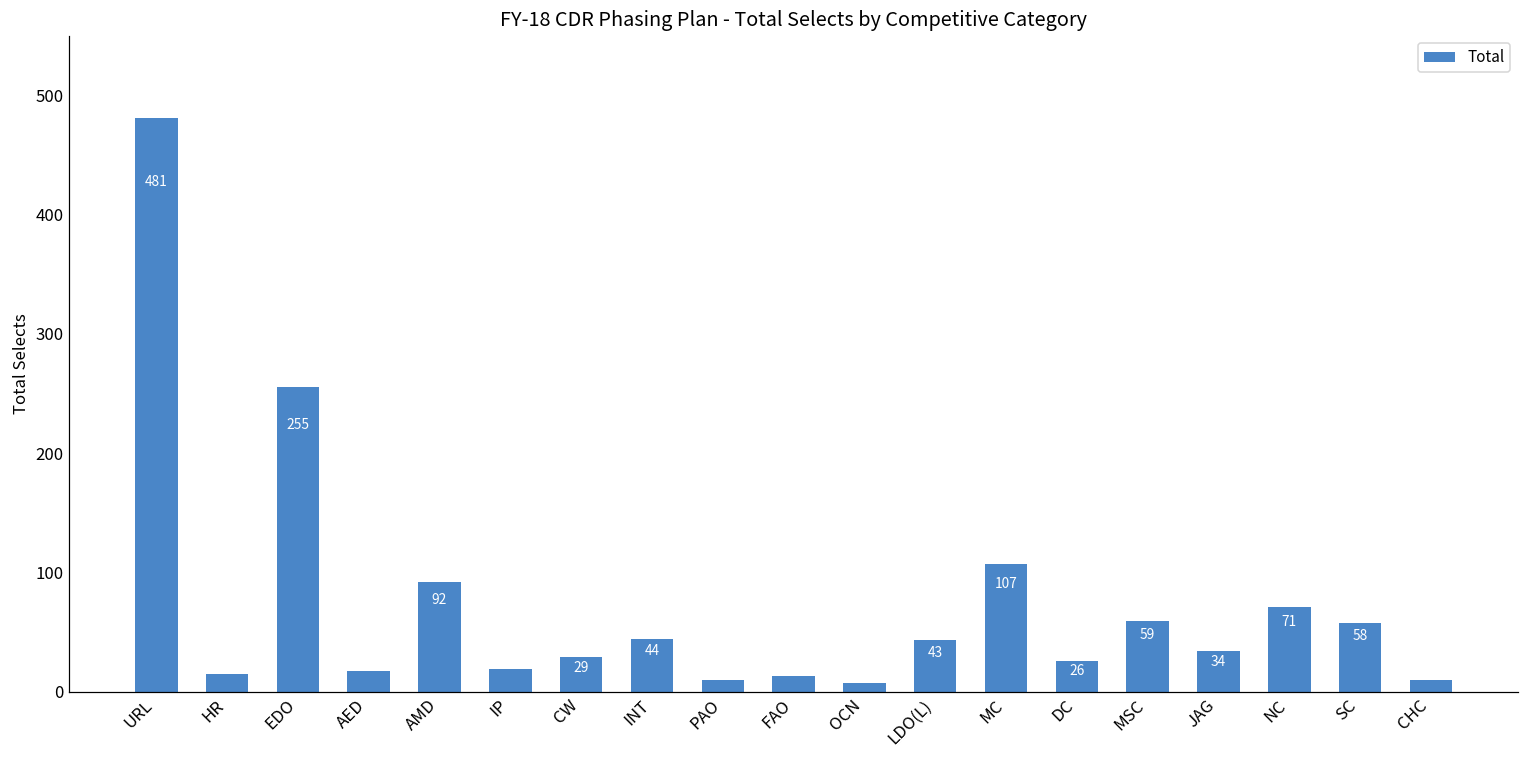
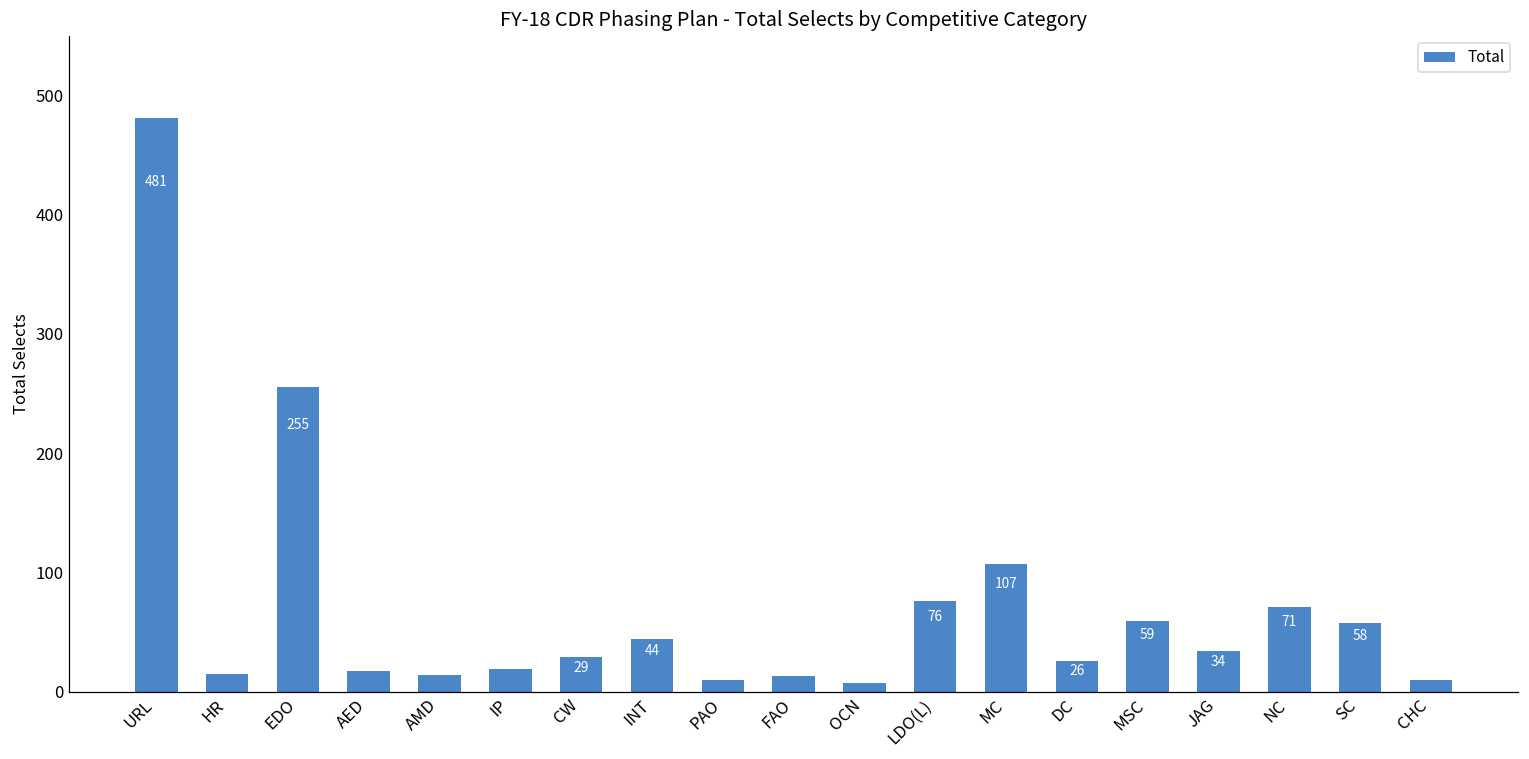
  {
    "URL": 481,
    "EDO": 255,
-   "AMD": 92,
+   "AMD": 14,
    "CW": 29,
    "INT": 44,
-   "LDO(L)": 43,
+   "LDO(L)": 76,
    "MC": 107,
    "DC": 26,
    "MSC": 59,
    "JAG": 34,
    "NC": 71,
    "SC": 58
  }
